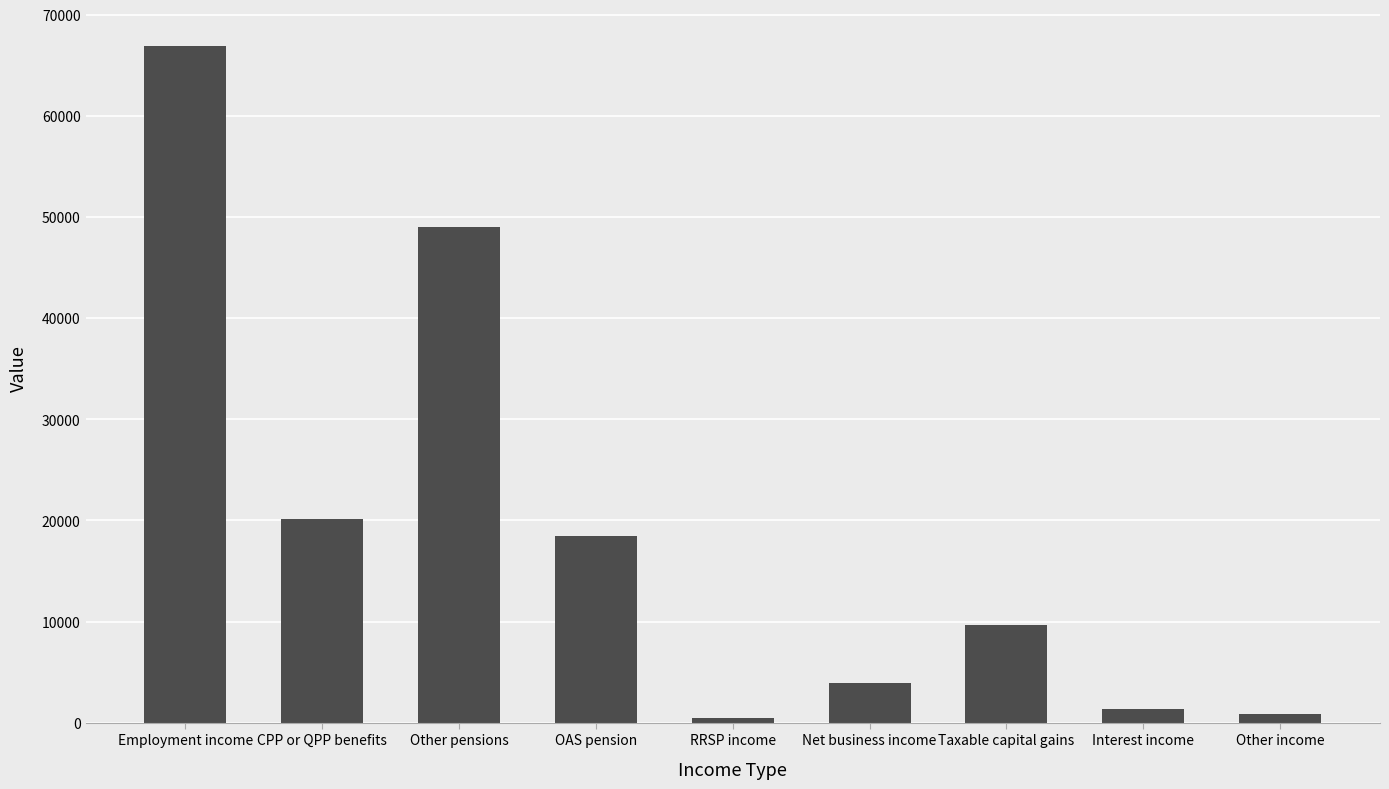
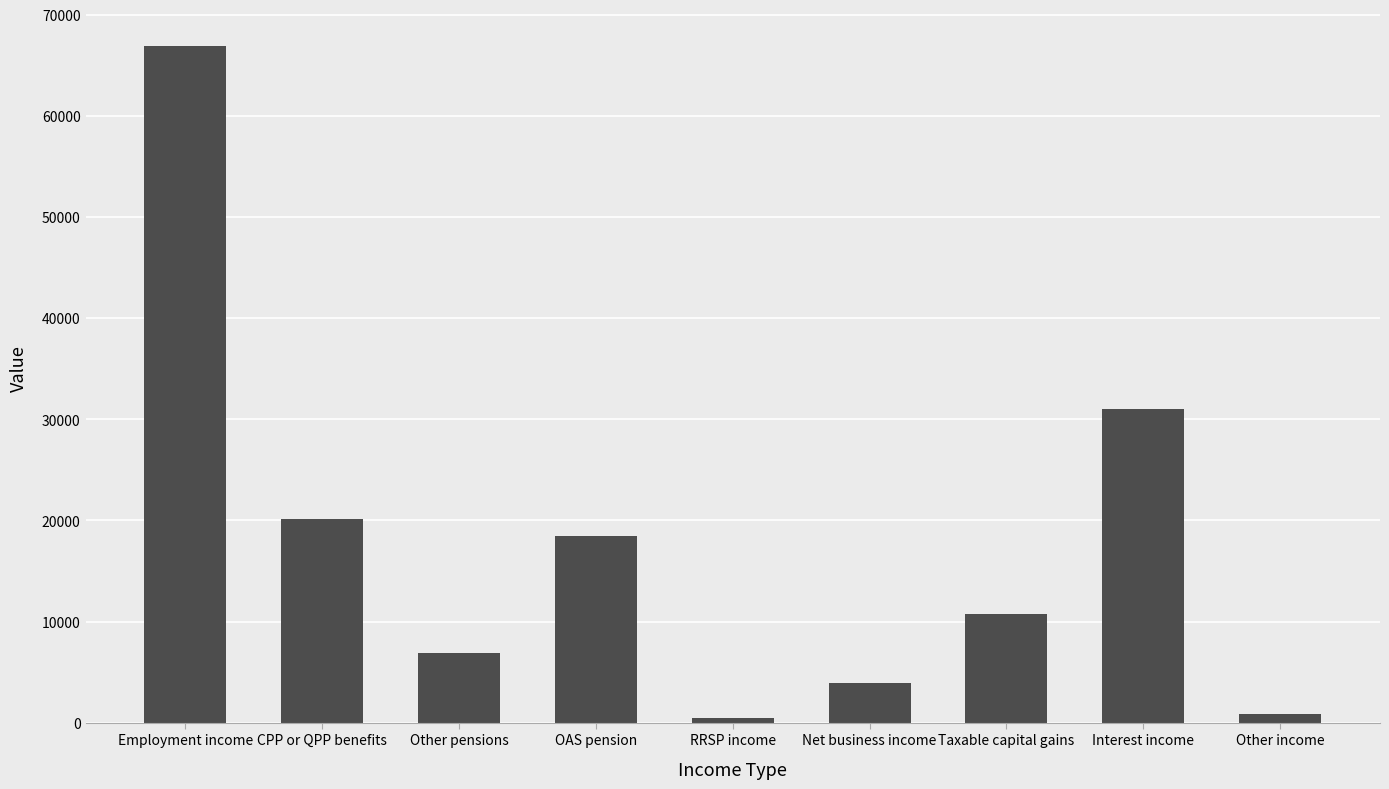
  {
    "Employment income": 66900,
    "CPP or QPP benefits": 20100,
-   "Other pensions": 49000,
+   "Other pensions": 6900,
    "OAS pension": 18500,
    "RRSP income": 500,
    "Net business income": 3900,
-   "Taxable capital gains": 9700,
-   "Interest income": 1300,
+   "Taxable capital gains": 10800,
+   "Interest income": 31000,
    "Other income": 900
  }
